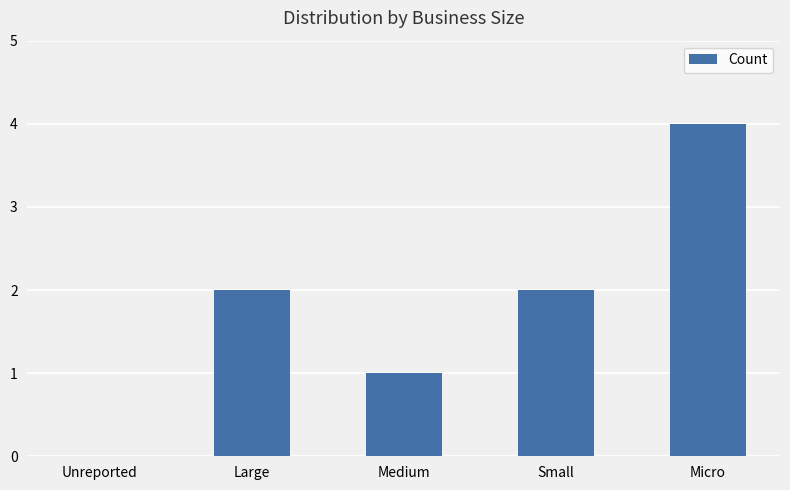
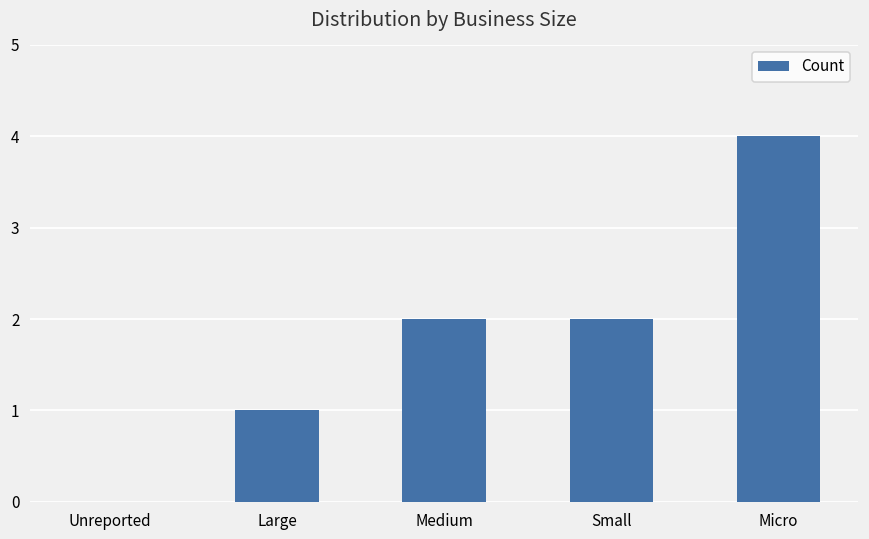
  {
    "Unreported": 0,
-   "Large": 2,
-   "Medium": 1,
+   "Large": 1,
+   "Medium": 2,
    "Small": 2,
    "Micro": 4
  }
